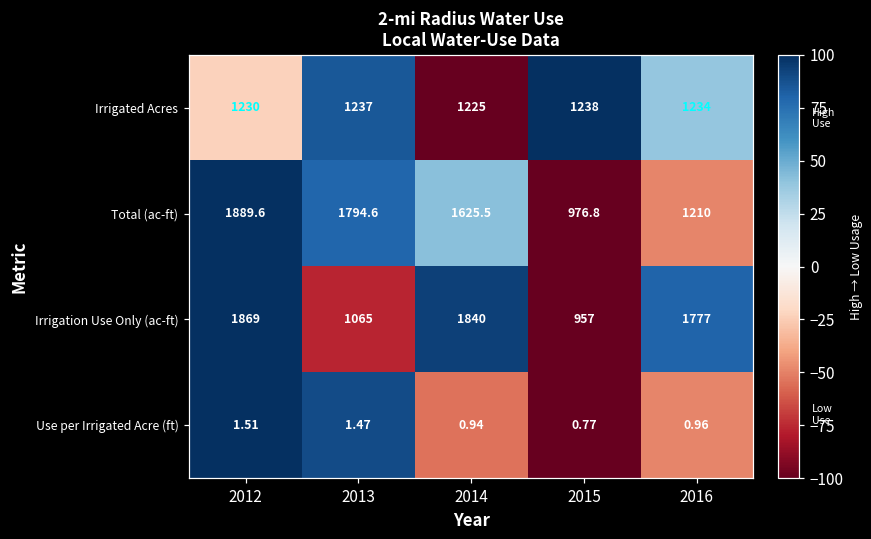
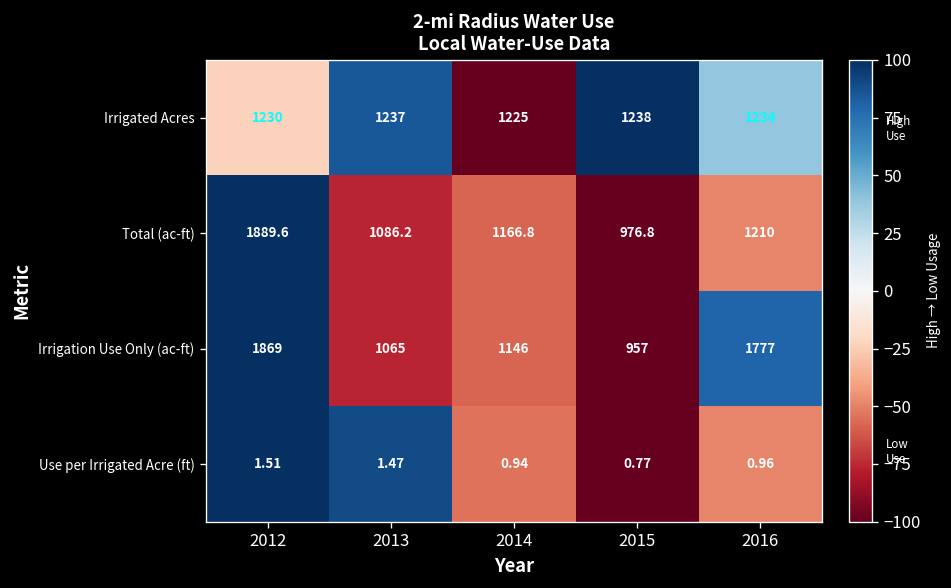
  {
    "Irrigated Acres": {
      "2012": 1230,
      "2013": 1237,
      "2014": 1225,
      "2015": 1238,
      "2016": 1234
    },
    "Total (ac-ft)": {
      "2012": 1889.6,
-     "2013": 1794.6,
-     "2014": 1625.5,
+     "2013": 1086.2,
+     "2014": 1166.8,
      "2015": 976.8,
      "2016": 1210
    },
    "Irrigation Use Only (ac-ft)": {
      "2012": 1869,
      "2013": 1065,
-     "2014": 1840,
+     "2014": 1146,
      "2015": 957,
      "2016": 1777
    },
    "Use per Irrigated Acre (ft)": {
      "2012": 1.51,
      "2013": 1.47,
      "2014": 0.94,
      "2015": 0.77,
      "2016": 0.96
    }
  }
